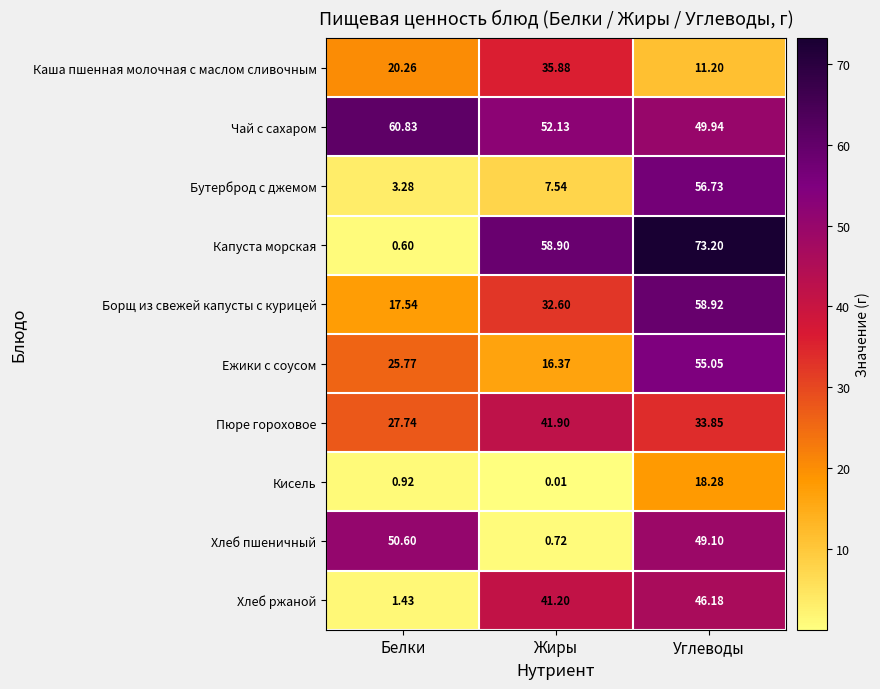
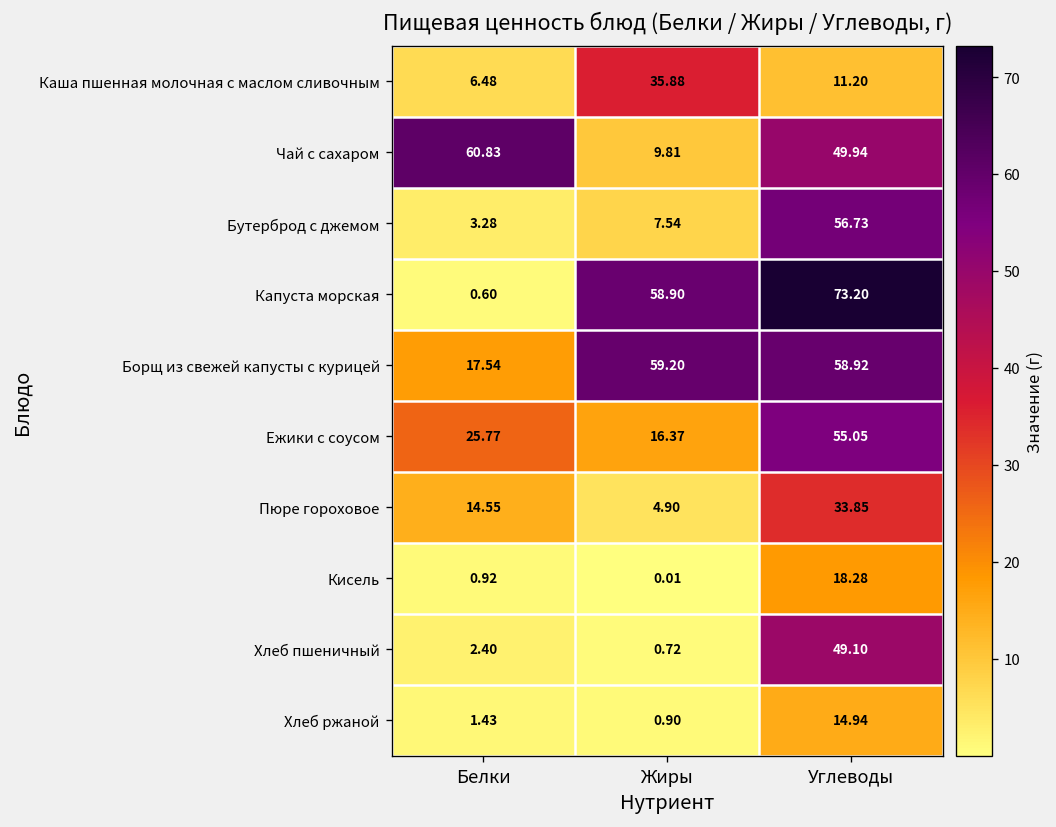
  {
    "Каша пшенная молочная с маслом сливочным": {
-     "Белки": 20.26,
+     "Белки": 6.48,
      "Жиры": 35.88,
      "Углеводы": 11.20
    },
    "Чай с сахаром": {
      "Белки": 60.83,
-     "Жиры": 52.13,
+     "Жиры": 9.81,
      "Углеводы": 49.94
    },
    "Бутерброд с джемом": {
      "Белки": 3.28,
      "Жиры": 7.54,
      "Углеводы": 56.73
    },
    "Капуста морская": {
      "Белки": 0.60,
      "Жиры": 58.90,
      "Углеводы": 73.20
    },
    "Борщ из свежей капусты с курицей": {
      "Белки": 17.54,
-     "Жиры": 32.60,
+     "Жиры": 59.20,
      "Углеводы": 58.92
    },
    "Ежики с соусом": {
      "Белки": 25.77,
      "Жиры": 16.37,
      "Углеводы": 55.05
    },
    "Пюре гороховое": {
-     "Белки": 27.74,
-     "Жиры": 41.90,
+     "Белки": 14.55,
+     "Жиры": 4.90,
      "Углеводы": 33.85
    },
    "Кисель": {
      "Белки": 0.92,
      "Жиры": 0.01,
      "Углеводы": 18.28
    },
    "Хлеб пшеничный": {
-     "Белки": 50.60,
+     "Белки": 2.40,
      "Жиры": 0.72,
      "Углеводы": 49.10
    },
    "Хлеб ржаной": {
      "Белки": 1.43,
-     "Жиры": 41.20,
-     "Углеводы": 46.18
+     "Жиры": 0.90,
+     "Углеводы": 14.94
    }
  }
